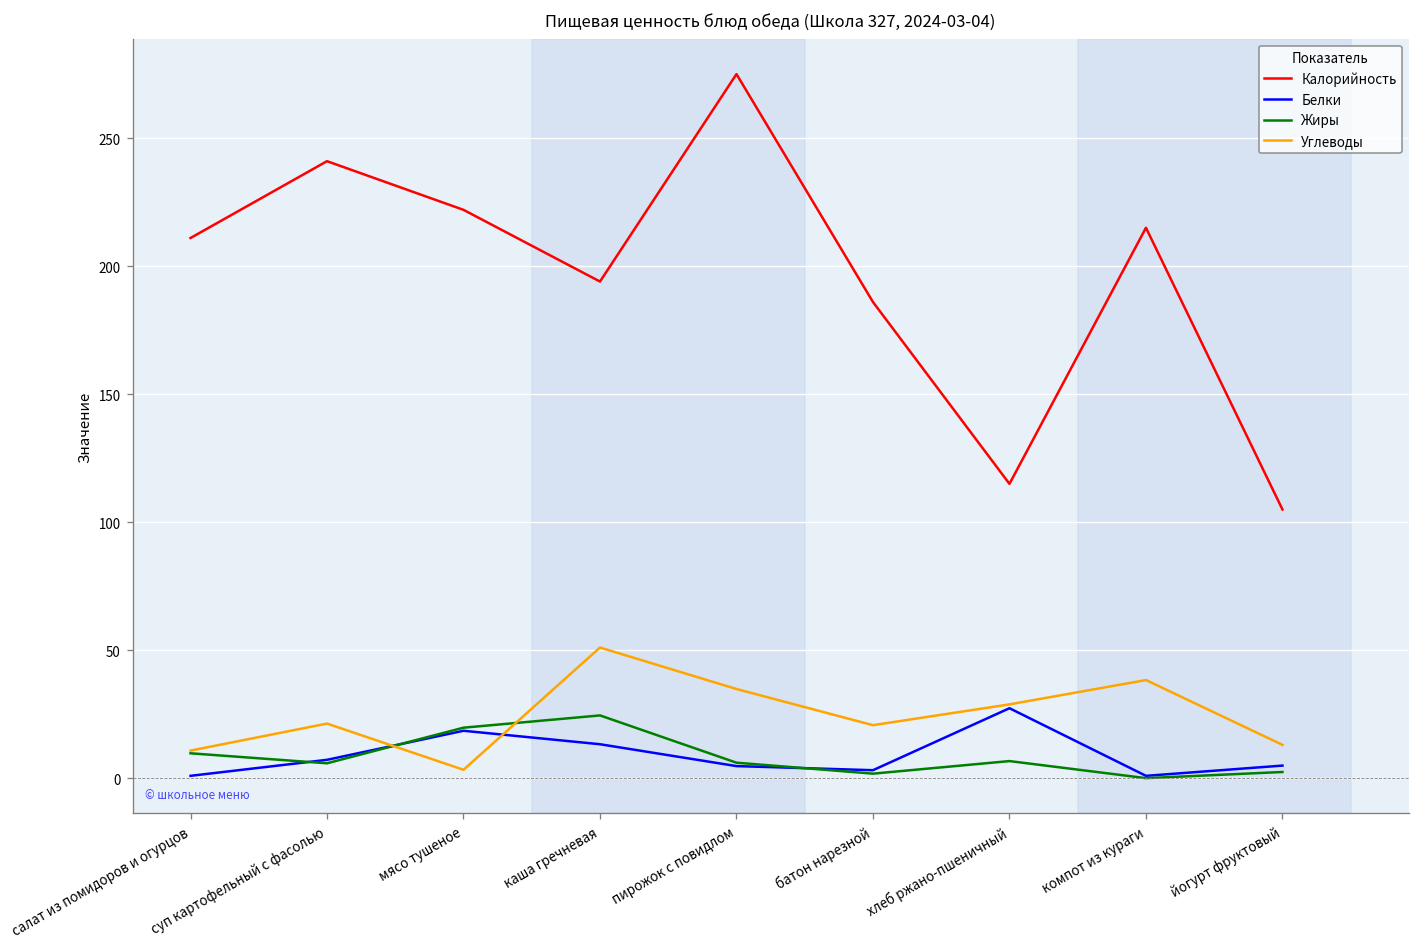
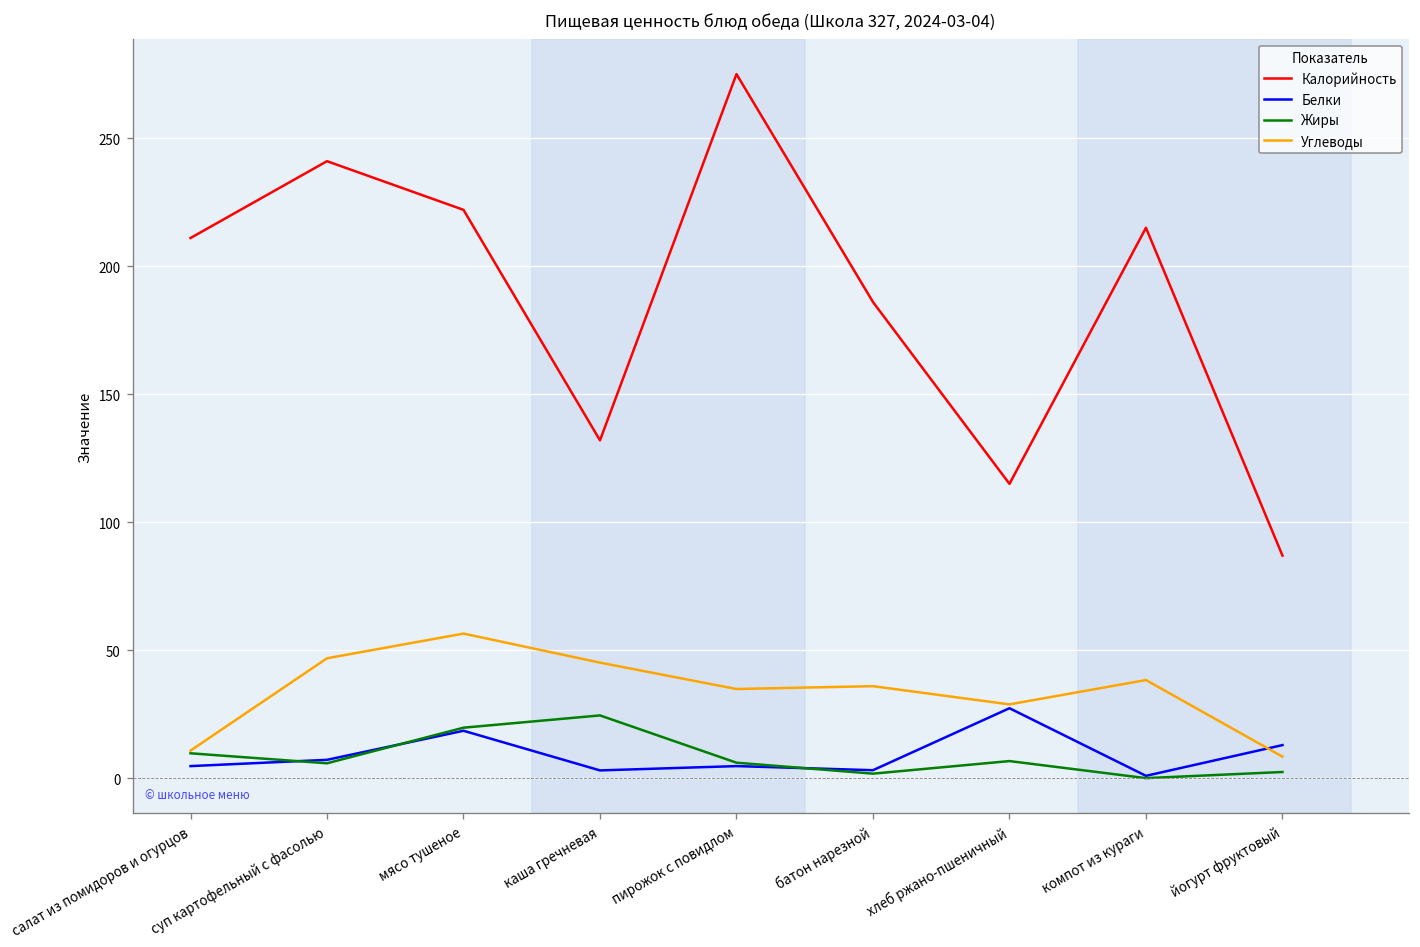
  {
    "Калорийность": {
      "салат из помидоров и огурцов": 211,
      "суп картофельный с фасолью": 241,
      "мясо тушеное": 222,
-     "каша гречневая": 194,
+     "каша гречневая": 132,
      "пирожок с повидлом": 275,
      "батон нарезной": 186,
      "хлеб ржано-пшеничный": 115,
      "компот из кураги": 215,
-     "йогурт фруктовый": 105
+     "йогурт фруктовый": 87
    },
    "Белки": {
-     "салат из помидоров и огурцов": 1,
+     "салат из помидоров и огурцов": 5,
      "суп картофельный с фасолью": 7,
      "мясо тушеное": 19,
-     "каша гречневая": 13,
+     "каша гречневая": 3,
      "пирожок с повидлом": 5,
      "батон нарезной": 3,
      "хлеб ржано-пшеничный": 27,
-     "йогурт фруктовый": 5
+     "йогурт фруктовый": 13
    },
    "Жиры": {
      "суп картофельный с фасолью": 6,
      "мясо тушеное": 20,
      "каша гречневая": 25,
      "пирожок с повидлом": 6,
      "батон нарезной": 2,
      "хлеб ржано-пшеничный": 7,
      "йогурт фруктовый": 3
    },
    "Углеводы": {
-     "суп картофельный с фасолью": 21,
-     "мясо тушеное": 3,
-     "каша гречневая": 51,
+     "суп картофельный с фасолью": 47,
+     "мясо тушеное": 57,
+     "каша гречневая": 45,
      "пирожок с повидлом": 35,
-     "батон нарезной": 21,
+     "батон нарезной": 36,
      "хлеб ржано-пшеничный": 29,
      "компот из кураги": 38,
-     "йогурт фруктовый": 13
+     "йогурт фруктовый": 9
    }
  }
